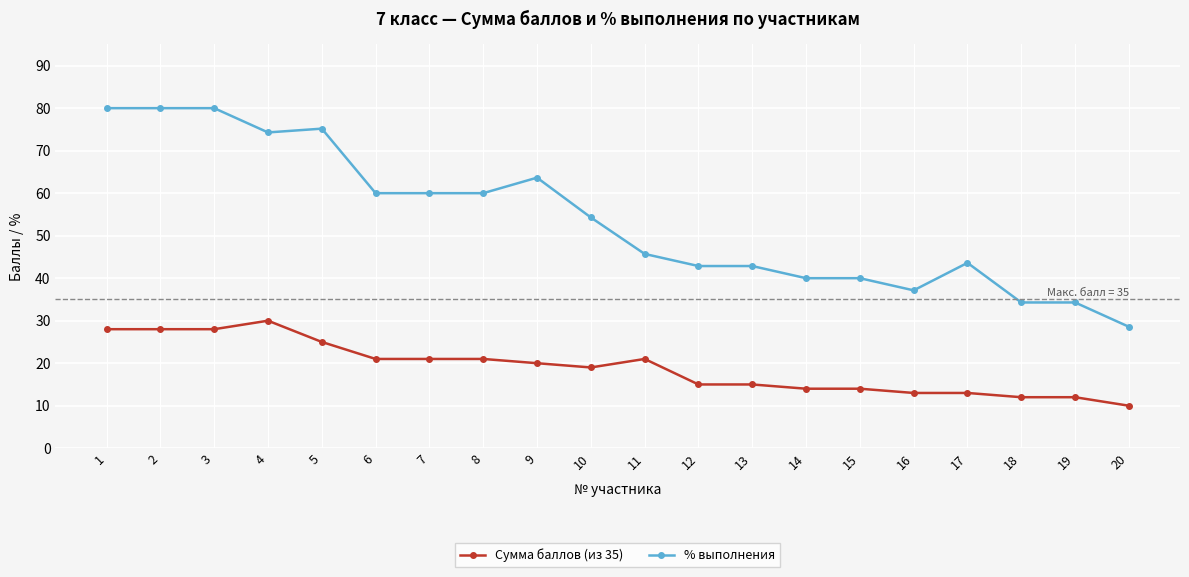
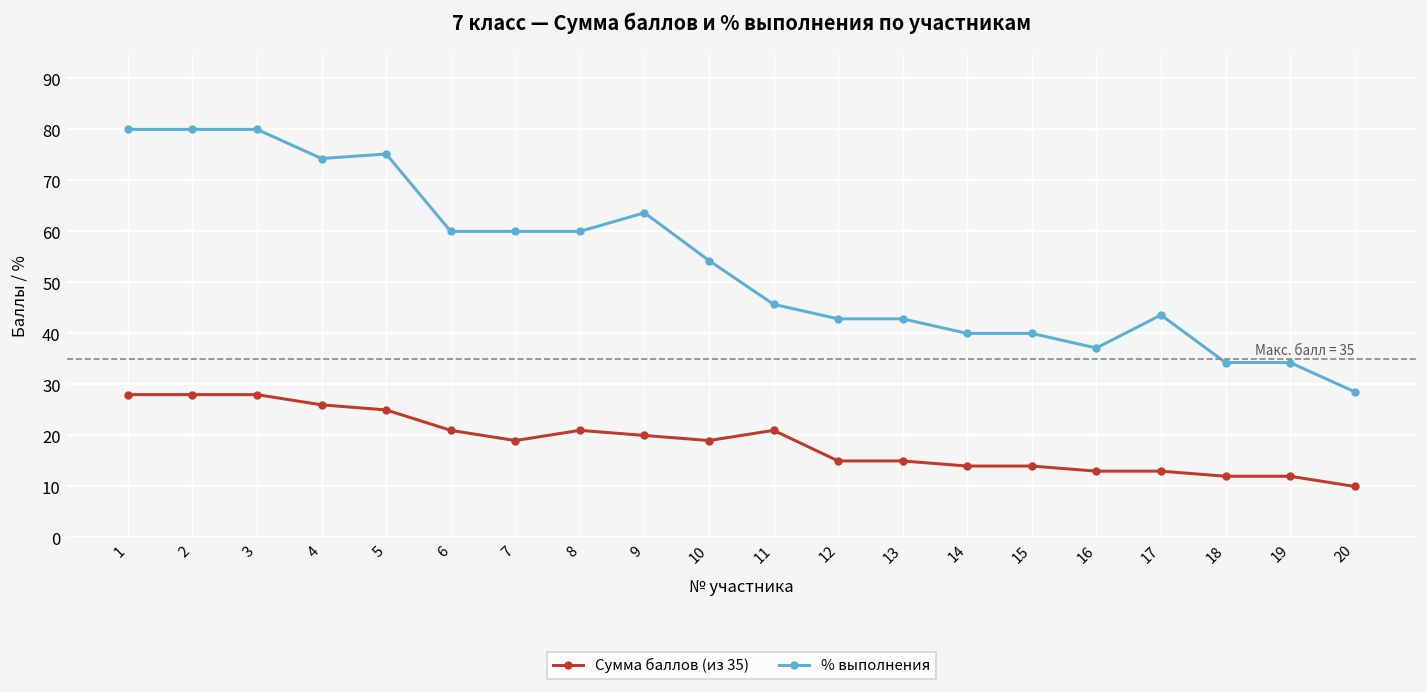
  {
    "Сумма баллов (из 35)": {
      "1": 28,
      "2": 28,
      "3": 28,
-     "4": 30,
+     "4": 26,
      "5": 25,
      "6": 21,
-     "7": 21,
+     "7": 19,
      "8": 21,
      "9": 20,
      "10": 19,
      "11": 21,
      "12": 15,
      "13": 15,
      "14": 14,
      "15": 14,
      "16": 13,
      "17": 13,
      "18": 12,
      "19": 12,
      "20": 10
    },
    "% выполнения": {
      "1": 80,
      "2": 80,
      "3": 80,
      "4": 74,
      "5": 75,
      "6": 60,
      "7": 60,
      "8": 60,
      "9": 64,
      "10": 54,
      "11": 46,
      "12": 43,
      "13": 43,
      "14": 40,
      "15": 40,
      "16": 37,
      "17": 44,
      "18": 34,
      "20": 29
    }
  }
